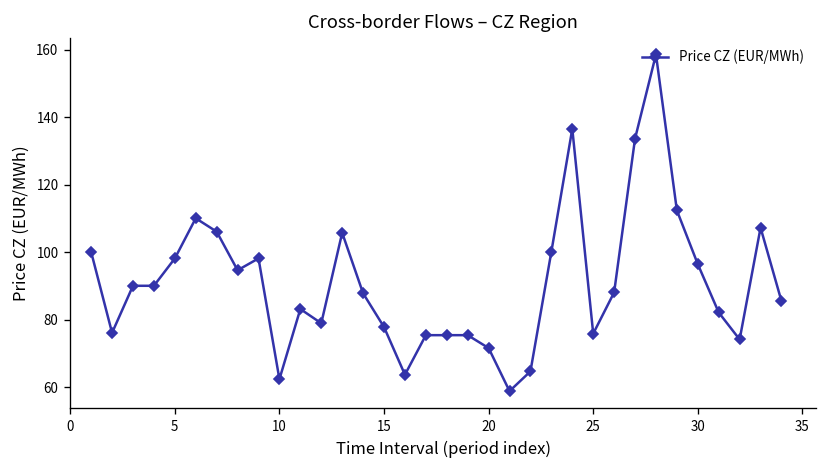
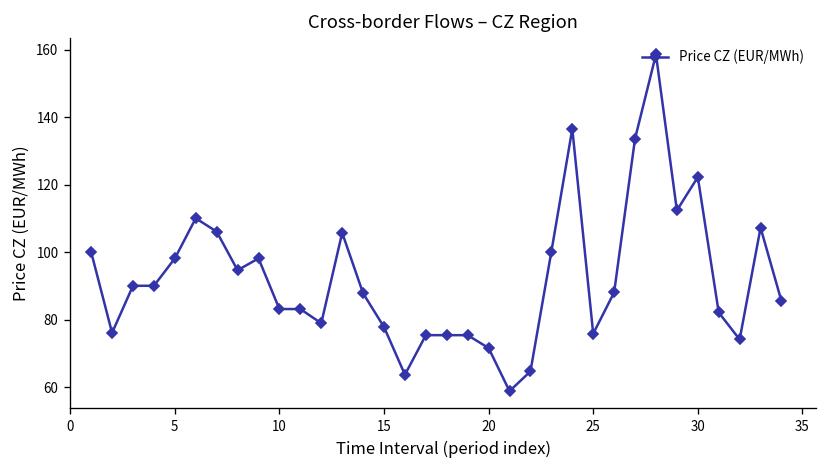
  {
    "5": 98,
-   "10": 62,
+   "10": 83,
    "15": 78,
    "20": 72,
    "25": 76,
-   "30": 96
+   "30": 122
  }
